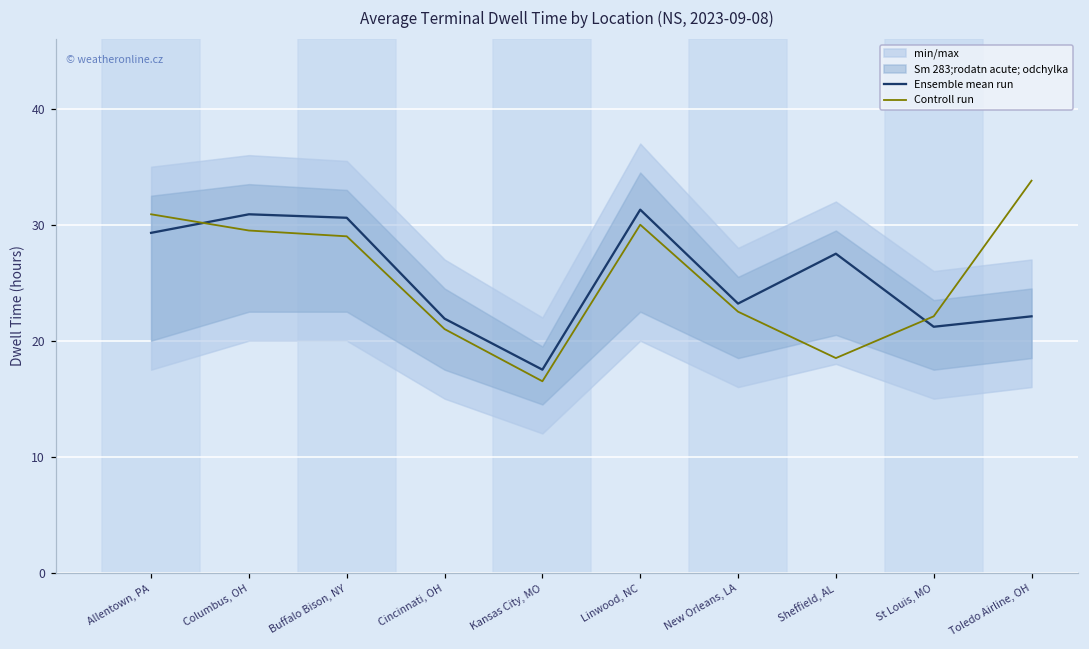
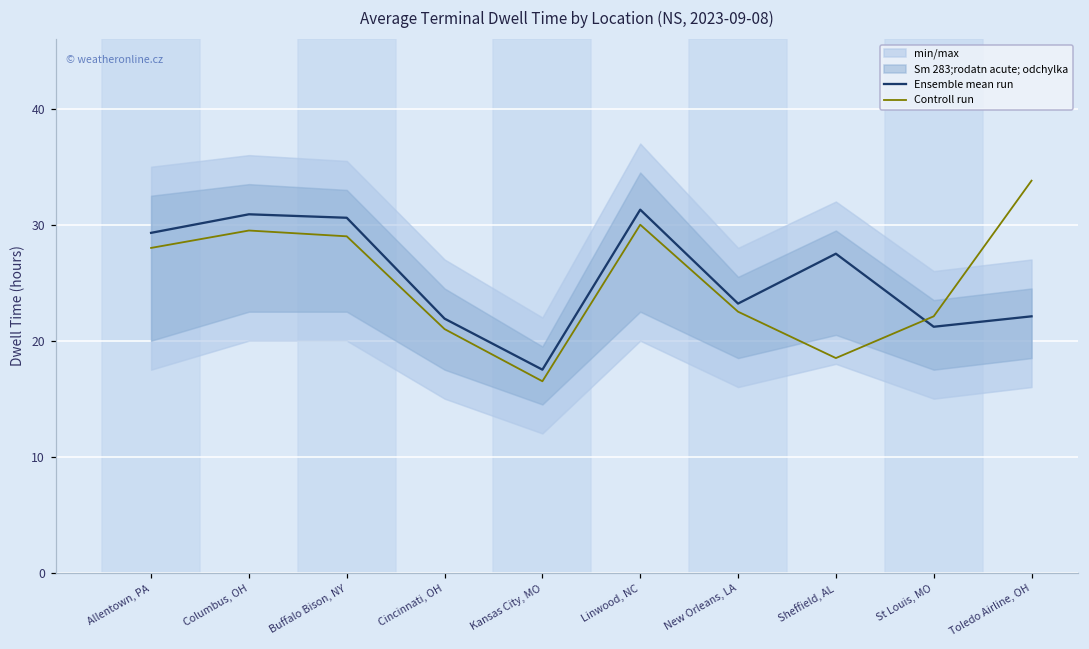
  {
    "Ensemble mean run": {
      "Allentown, PA": 29.3,
      "Columbus, OH": 30.9,
      "Buffalo Bison, NY": 30.6,
      "Cincinnati, OH": 21.9,
      "Kansas City, MO": 17.5,
      "Linwood, NC": 31.3,
      "New Orleans, LA": 23.2,
      "Sheffield, AL": 27.5,
      "St Louis, MO": 21.2,
      "Toledo Airline, OH": 22.1
    },
    "Controll run": {
-     "Allentown, PA": 30.9,
+     "Allentown, PA": 28.0,
      "Columbus, OH": 29.5,
      "Buffalo Bison, NY": 29.0,
      "Cincinnati, OH": 21.0,
      "Kansas City, MO": 16.5,
      "Linwood, NC": 30.0,
      "New Orleans, LA": 22.5,
      "Sheffield, AL": 18.5,
      "St Louis, MO": 22.1,
      "Toledo Airline, OH": 33.8
    }
  }
